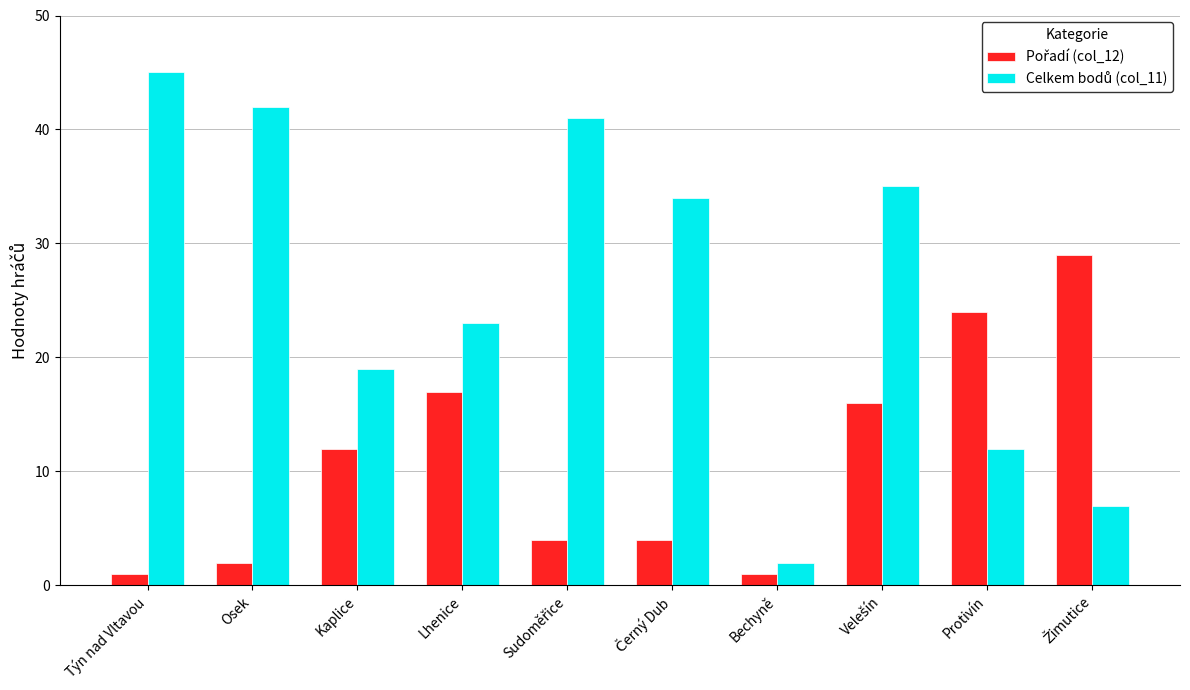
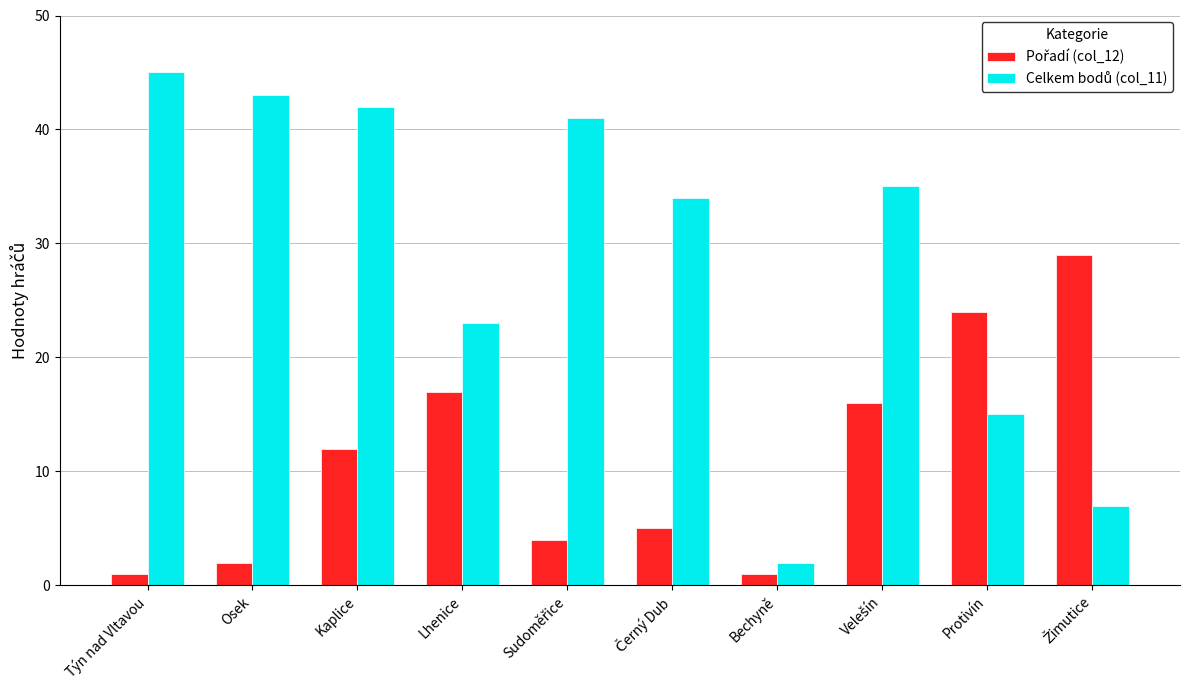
  {
    "Pořadí (col_12)": {
      "Týn nad Vltavou": 1,
      "Osek": 2,
      "Kaplice": 12,
      "Lhenice": 17,
      "Sudoměřice": 4,
-     "Černý Dub": 4,
+     "Černý Dub": 5,
      "Bechyně": 1,
      "Velešín": 16,
      "Protivín": 24,
      "Žimutice": 29
    },
    "Celkem bodů (col_11)": {
      "Týn nad Vltavou": 45,
-     "Osek": 42,
-     "Kaplice": 19,
+     "Osek": 43,
+     "Kaplice": 42,
      "Lhenice": 23,
      "Sudoměřice": 41,
      "Černý Dub": 34,
      "Bechyně": 2,
      "Velešín": 35,
-     "Protivín": 12,
+     "Protivín": 15,
      "Žimutice": 7
    }
  }
